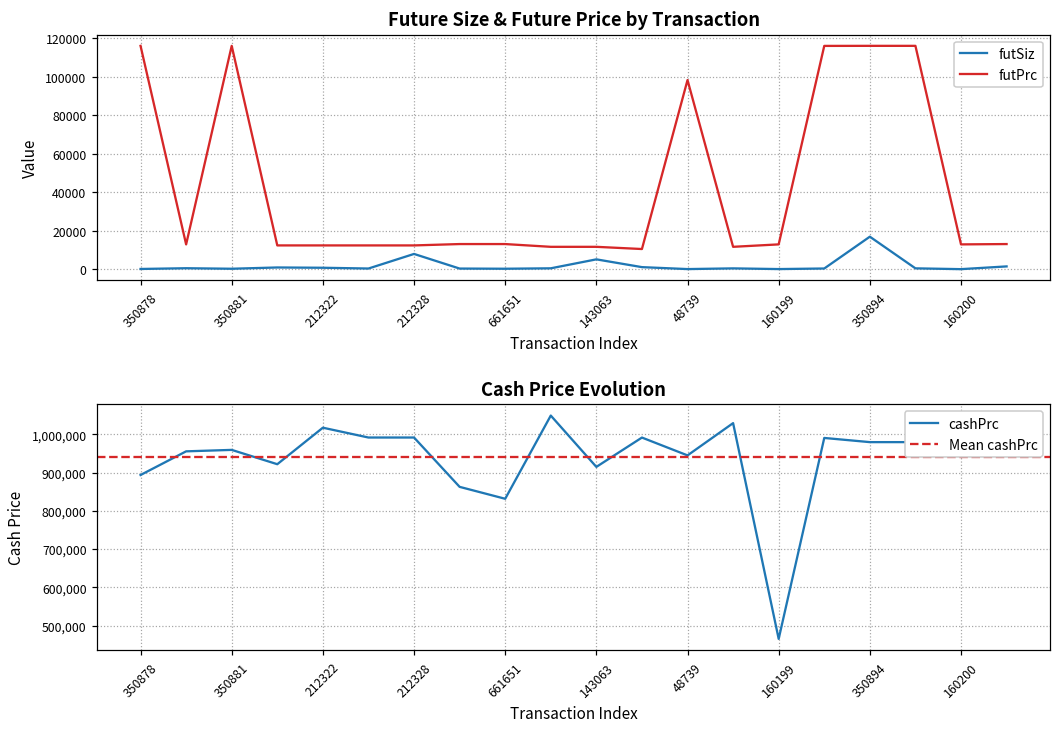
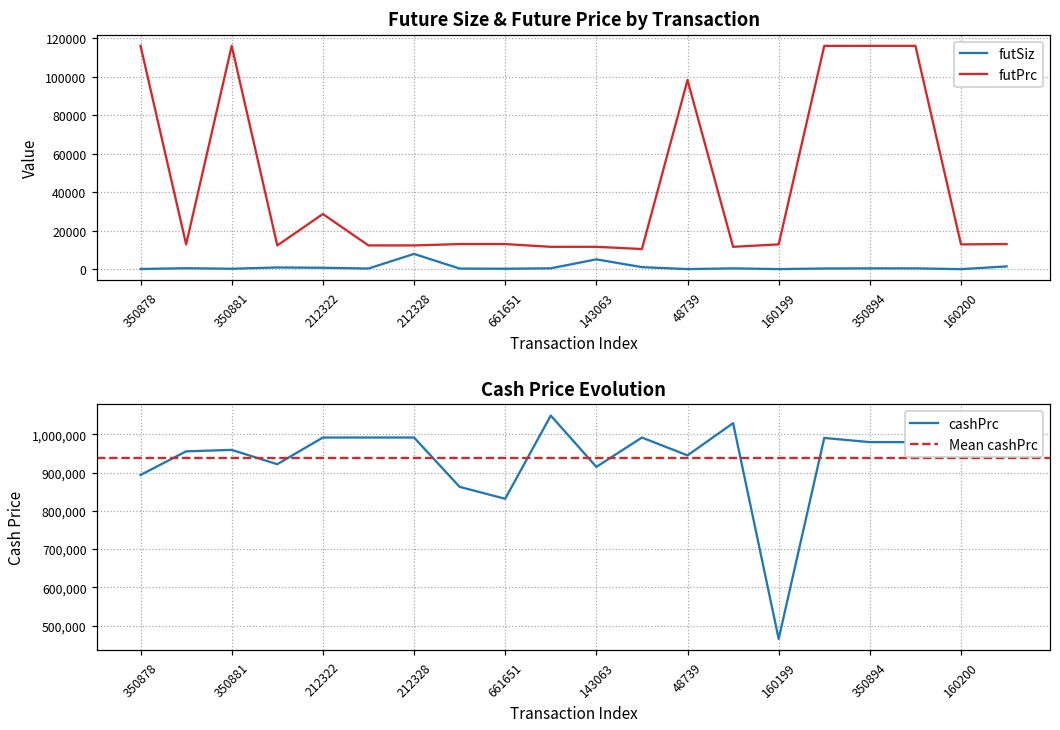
  {
    "Future Size & Future Price by Transaction": {
      "futSiz": {
        "350878": "0",
        "350881": "0",
        "212322": "1000",
        "212328": "8000",
        "661651": "0",
        "143063": "5000",
        "48739": "0",
        "160199": "0",
-       "350894": "17000",
+       "350894": "0",
        "160200": "0"
      },
      "futPrc": {
        "350878": "116000",
        "350881": "116000",
-       "212322": "12000",
+       "212322": "29000",
        "212328": "12000",
        "661651": "13000",
        "143063": "12000",
        "48739": "98000",
        "160199": "13000",
        "350894": "116000",
        "160200": "13000"
      }
    },
    "Cash Price Evolution": {
      "350878": "890,000",
      "350881": "960,000",
-     "212322": "1,020,000",
+     "212322": "990,000",
      "212328": "990,000",
      "661651": "830,000",
      "143063": "920,000",
      "48739": "950,000",
      "160199": "470,000",
      "350894": "980,000"
    }
  }
